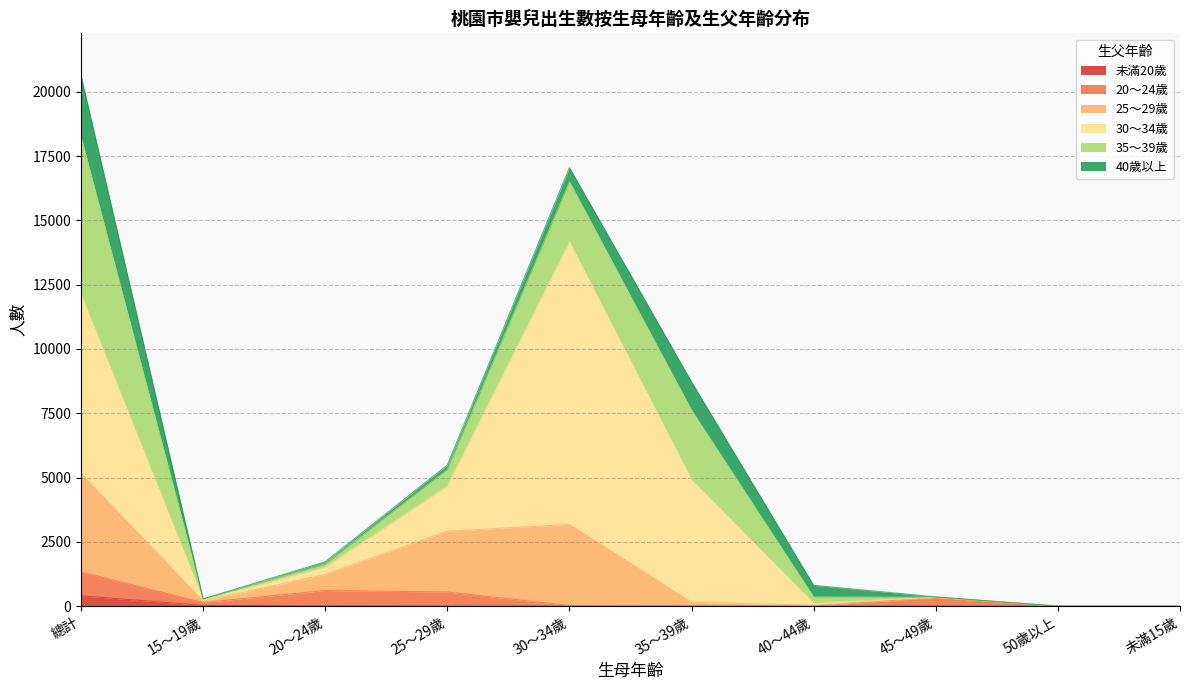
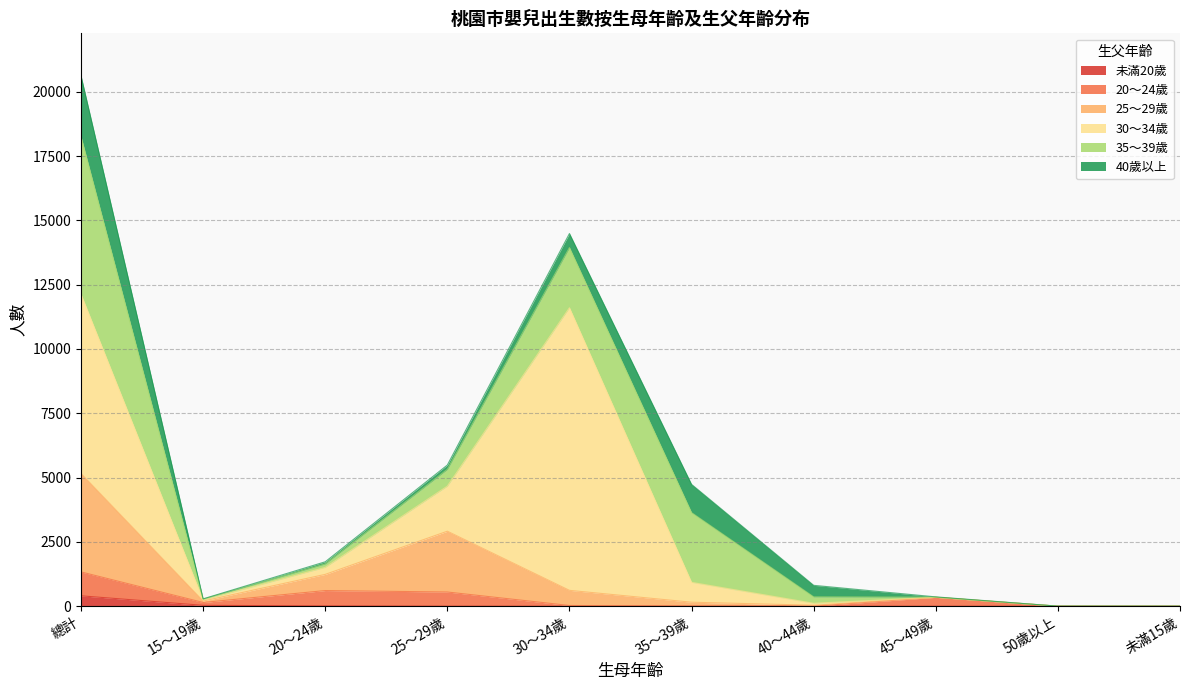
  {
    "未滿20歲": {
      "總計": 400,
      "15～19歲": 0,
      "20～24歲": 0,
      "25～29歲": 0,
      "45～49歲": 0
    },
    "20～24歲": {
      "總計": 900,
      "20～24歲": 600,
      "25～29歲": 600
    },
    "25～29歲": {
      "總計": 3800,
      "20～24歲": 600,
      "25～29歲": 2400,
-     "30～34歲": 3200,
+     "30～34歲": 600,
      "35～39歲": 200
    },
    "30～34歲": {
      "總計": 7000,
      "20～24歲": 300,
      "25～29歲": 1800,
      "30～34歲": 11000,
-     "35～39歲": 4800
+     "35～39歲": 800
    },
    "35～39歲": {
      "總計": 6100,
      "25～29歲": 700,
      "30～34歲": 2300,
      "35～39歲": 2700,
      "40～44歲": 300
    },
    "40歲以上": {
      "總計": 2400,
      "25～29歲": 200,
      "30～34歲": 500,
      "35～39歲": 1100,
      "40～44歲": 400
    }
  }
